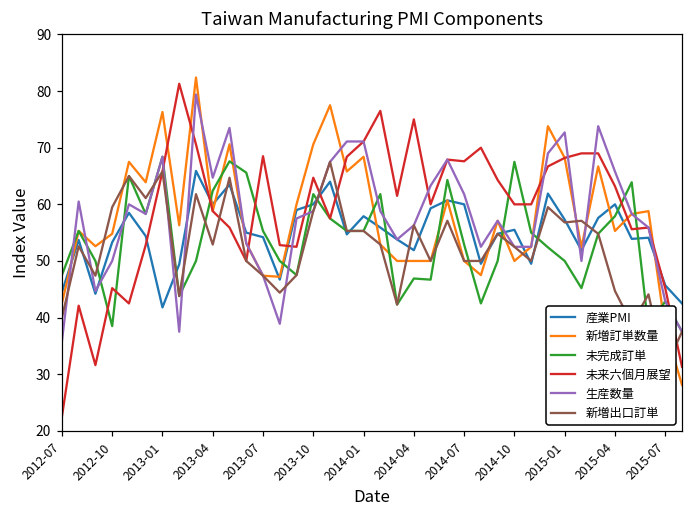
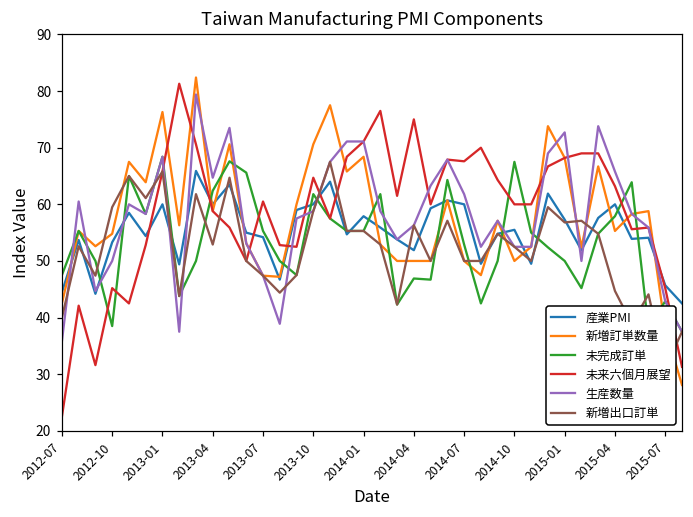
  {
    "産業PMI": {
      "2012-07": 45,
      "2012-10": 53,
-     "2013-01": 42,
+     "2013-01": 60,
      "2013-04": 60,
      "2013-07": 54,
      "2013-10": 60,
      "2014-01": 58,
      "2014-04": 52,
      "2014-07": 60,
      "2014-10": 56,
      "2015-04": 60
    },
    "新増訂単数量": {
      "2012-07": 43,
      "2012-10": 55,
      "2013-01": 76,
      "2013-10": 71,
      "2014-01": 68,
      "2014-04": 50,
      "2014-10": 50,
      "2015-04": 55
    },
    "未完成訂単": {
      "2012-07": 48,
      "2012-10": 39,
      "2013-04": 62,
      "2013-07": 55,
      "2013-10": 62,
      "2014-04": 47,
      "2014-07": 53,
      "2014-10": 68,
      "2015-01": 50,
      "2015-04": 58
    },
    "未来六個月展望": {
      "2012-07": 23,
      "2012-10": 45,
-     "2013-07": 69,
+     "2013-07": 61,
      "2013-10": 65,
      "2014-04": 75,
      "2014-07": 68,
      "2014-10": 60,
      "2015-04": 63
    },
    "生産数量": {
      "2012-07": 36,
      "2012-10": 50,
      "2013-04": 65,
      "2014-07": 62,
      "2015-01": 73,
      "2015-04": 66
    },
    "新増出口訂単": {
      "2012-07": 40,
      "2012-10": 60,
      "2013-04": 53,
      "2015-04": 45
    }
  }
